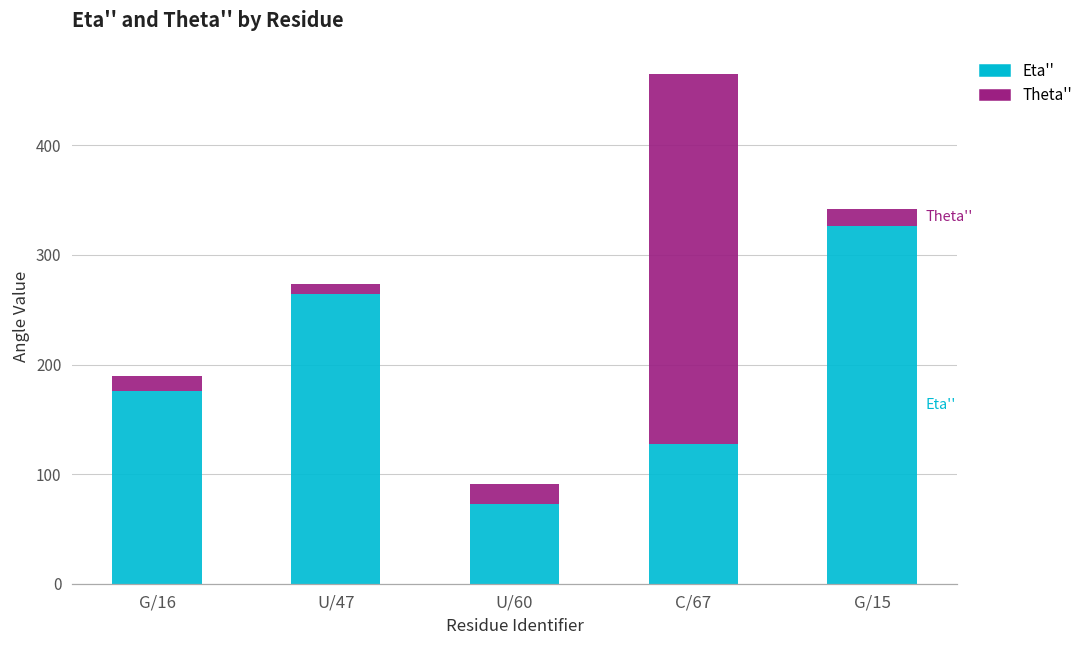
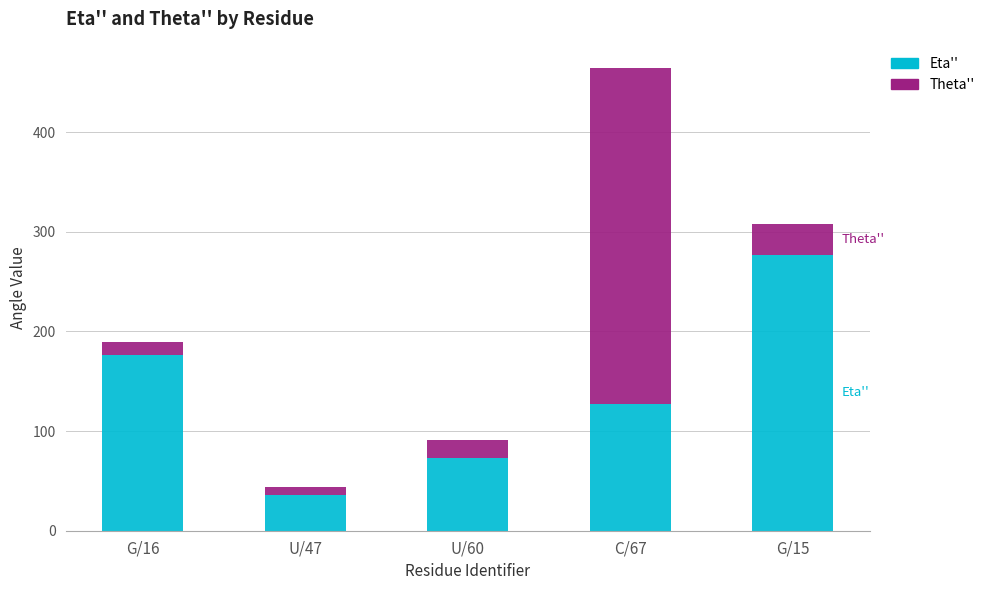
  {
    "Eta''": {
      "G/16": 180,
-     "U/47": 260,
+     "U/47": 40,
      "U/60": 70,
      "C/67": 130,
-     "G/15": 330
+     "G/15": 280
    },
    "Theta''": {
      "G/16": 10,
      "U/47": 10,
      "U/60": 20,
      "C/67": 340,
-     "G/15": 20
+     "G/15": 30
    }
  }
